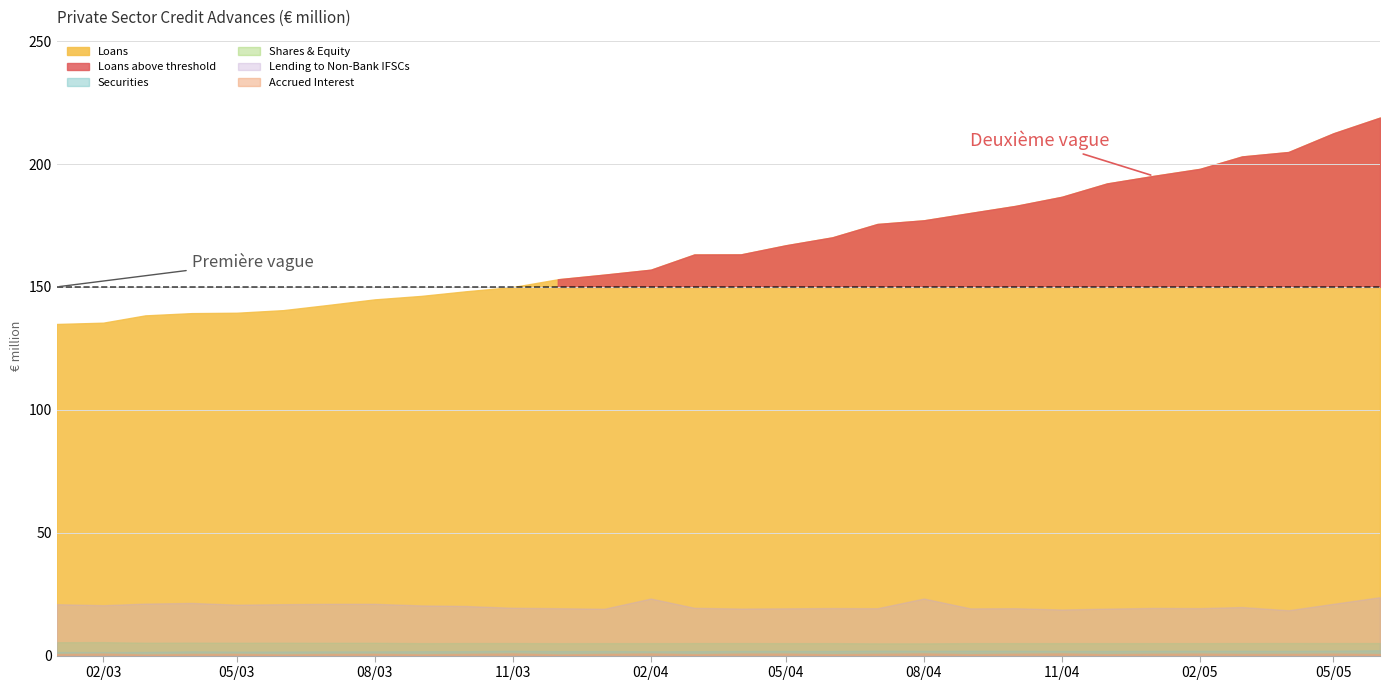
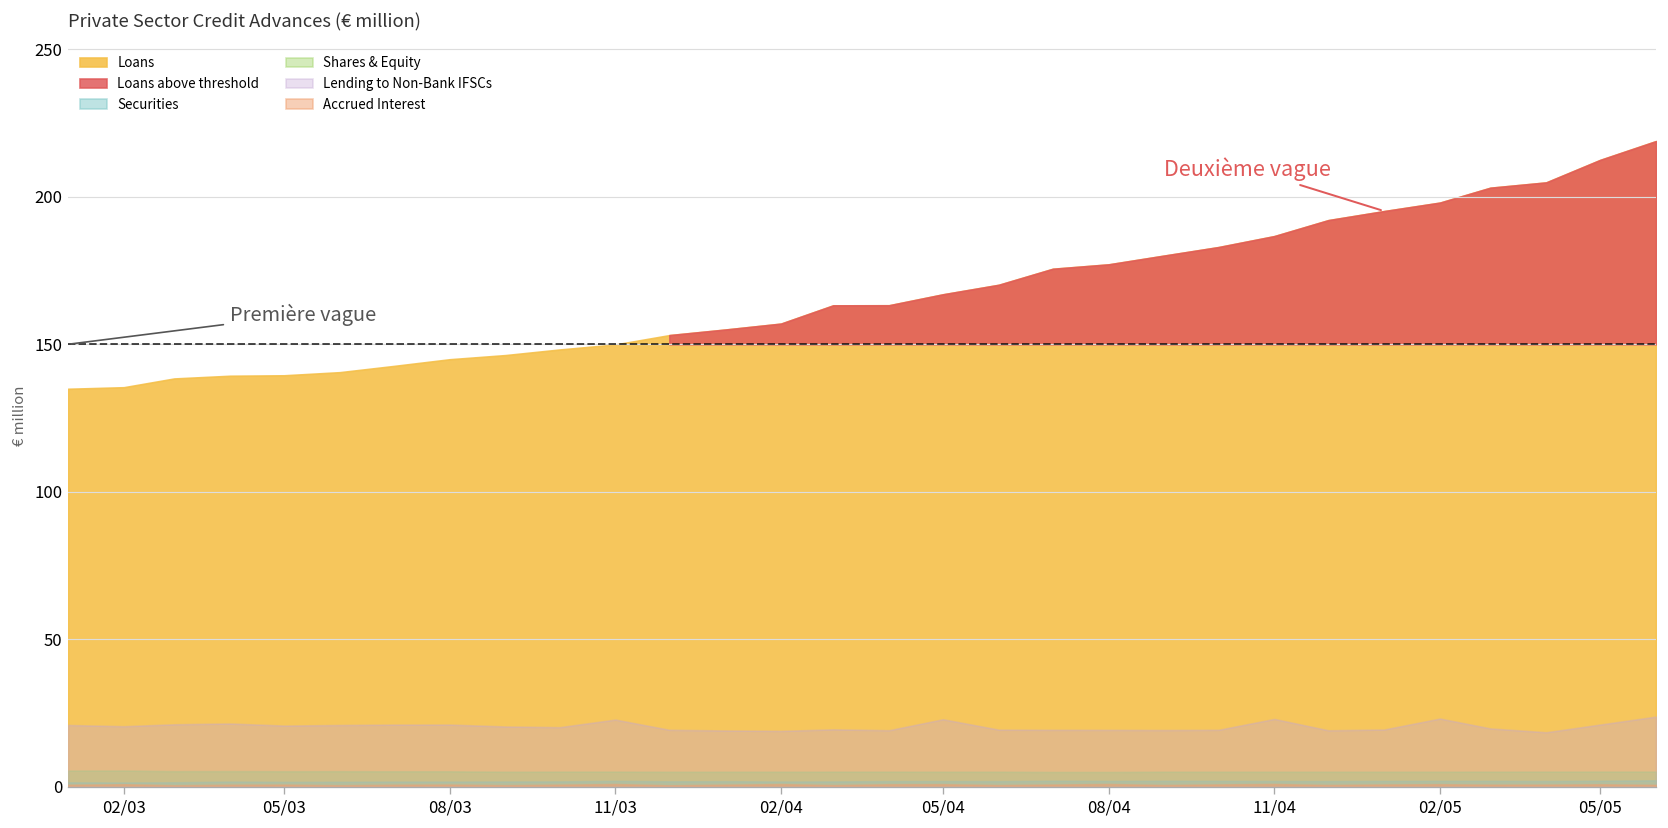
  {
    "Securities": {
      "11/03": 2,
      "05/04": 2,
      "08/04": 2,
      "02/05": 2,
      "05/05": 2
    },
    "Shares & Equity": {
      "02/03": 5,
      "05/03": 5,
      "08/03": 5,
      "11/03": 5,
      "02/04": 5,
      "05/04": 5,
      "08/04": 5,
      "11/04": 5,
      "02/05": 5,
      "05/05": 5
    },
    "Lending to Non-Bank IFSCs": {
      "02/03": 21,
      "05/03": 21,
      "08/03": 21,
-     "11/03": 19,
-     "02/04": 23,
-     "05/04": 19,
-     "08/04": 23,
-     "11/04": 19,
-     "02/05": 19,
+     "11/03": 23,
+     "02/04": 19,
+     "05/04": 23,
+     "08/04": 19,
+     "11/04": 23,
+     "02/05": 23,
      "05/05": 21
    }
  }
